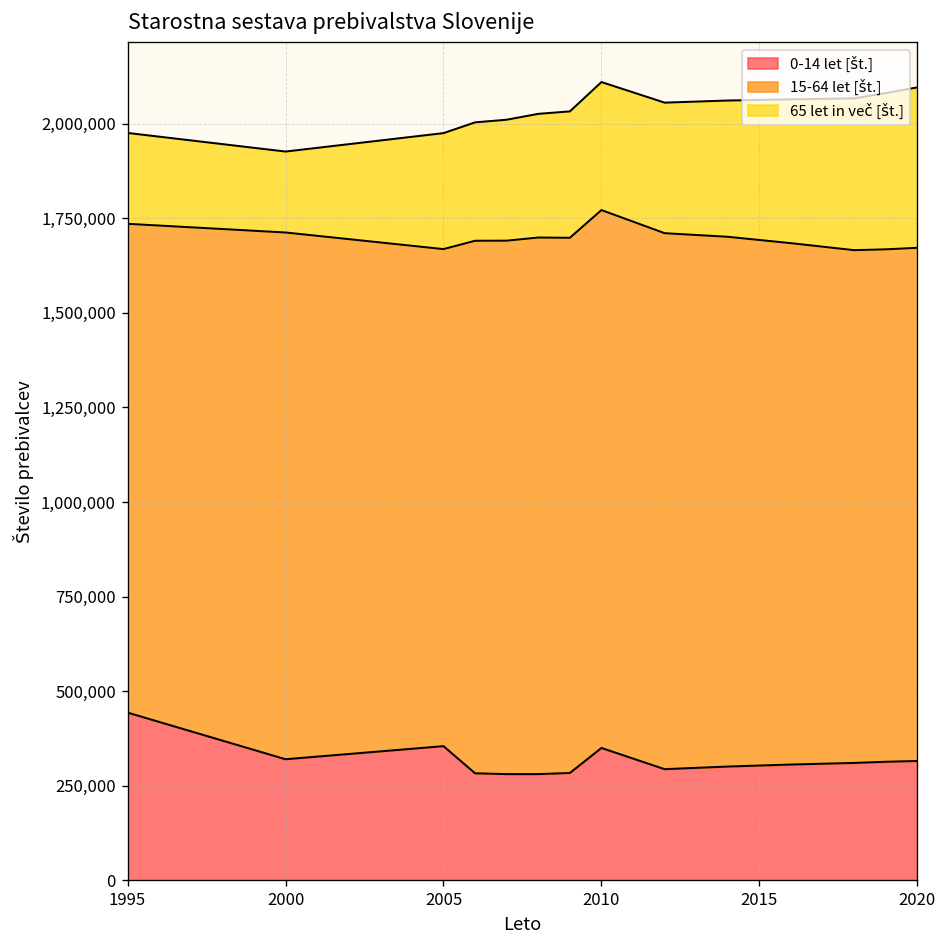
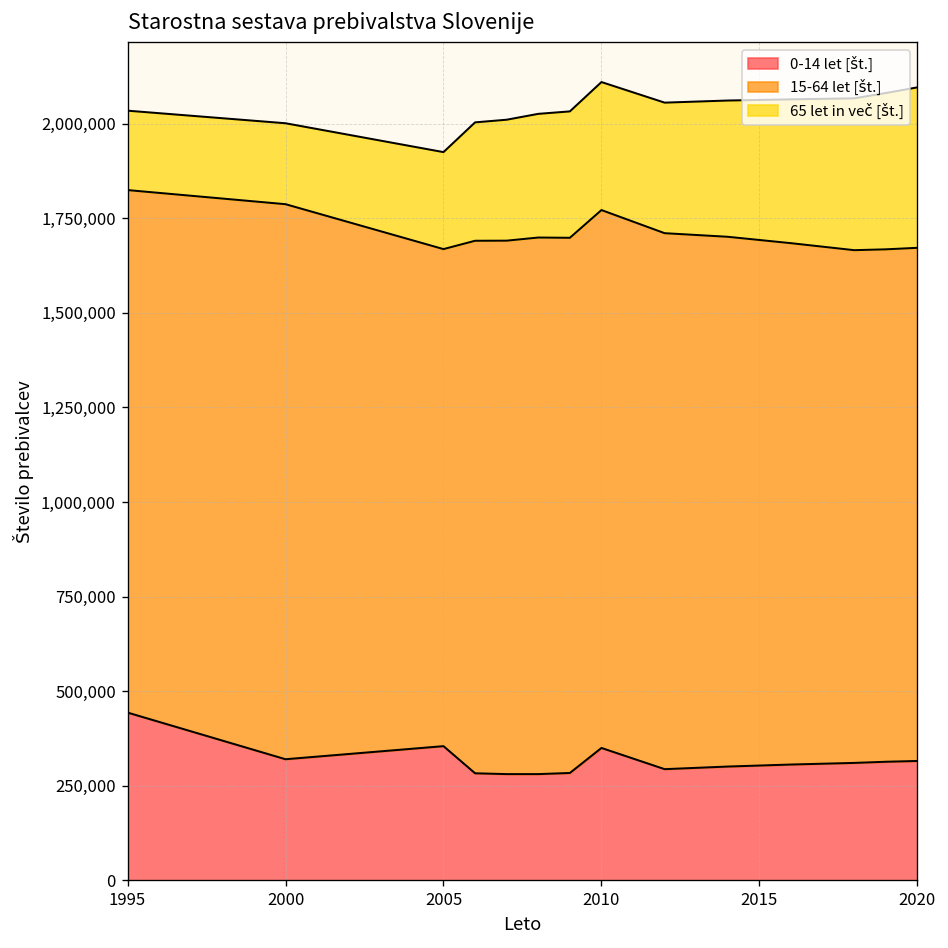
  {
    "0-14 let [št.]": {
      "1995": "440,000",
      "2000": "320,000",
      "2005": "350,000",
      "2010": "350,000",
      "2020": "320,000"
    },
    "15-64 let [št.]": {
-     "1995": "1,290,000",
-     "2000": "1,390,000",
+     "1995": "1,380,000",
+     "2000": "1,470,000",
      "2005": "1,310,000",
      "2010": "1,420,000",
      "2020": "1,360,000"
    },
    "65 let in več [št.]": {
-     "1995": "240,000",
+     "1995": "210,000",
      "2000": "210,000",
-     "2005": "310,000",
+     "2005": "260,000",
      "2010": "340,000",
      "2020": "420,000"
    }
  }
